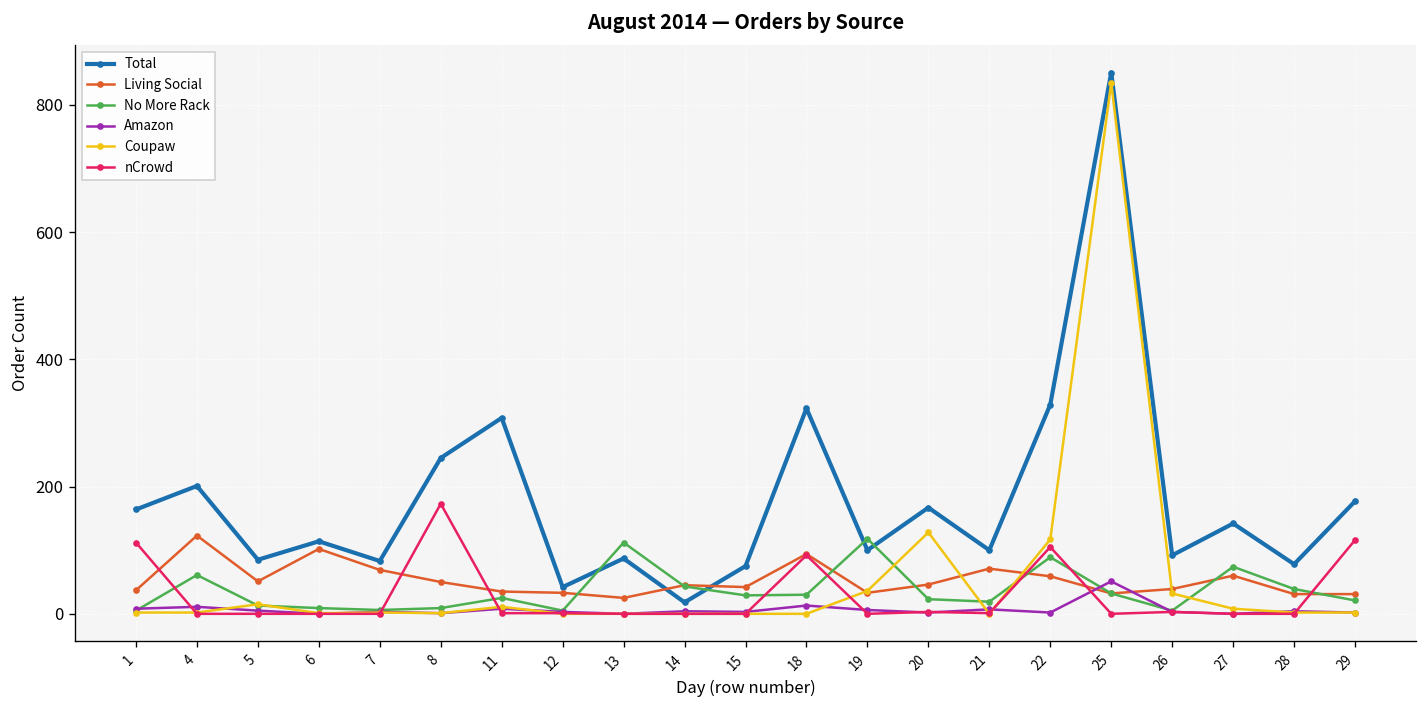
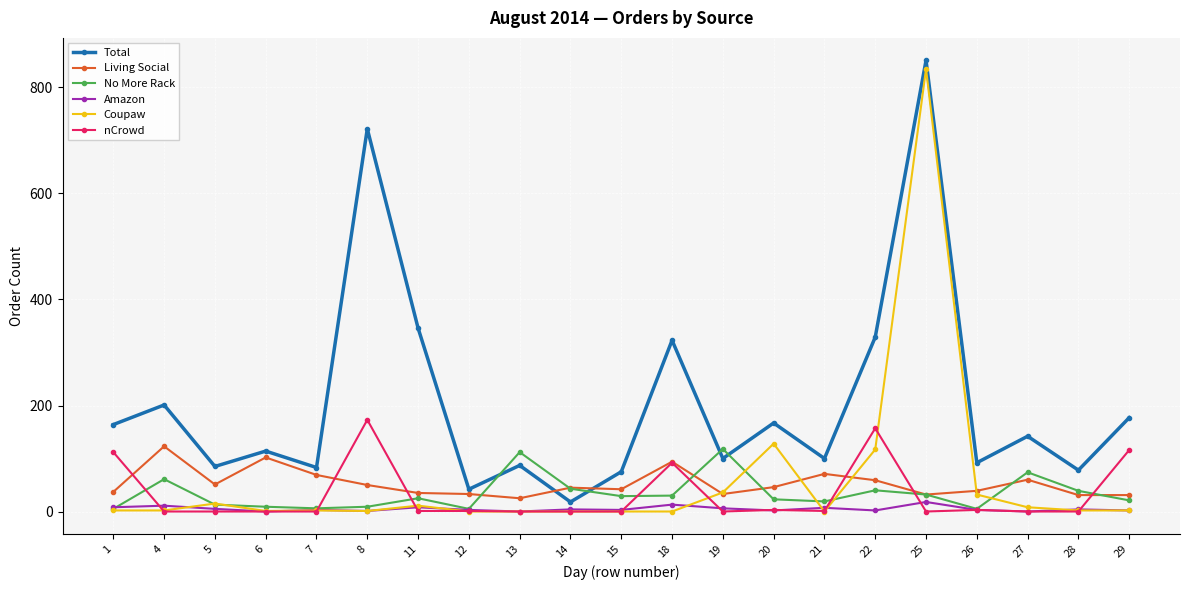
  {
    "Total": {
      "1": 160,
      "4": 200,
      "5": 90,
      "6": 110,
      "7": 80,
-     "8": 250,
-     "11": 310,
+     "8": 720,
+     "11": 350,
      "12": 40,
      "13": 90,
      "14": 20,
      "15": 80,
      "18": 320,
      "19": 100,
      "20": 170,
      "21": 100,
      "22": 330,
      "25": 850,
      "26": 90,
      "27": 140,
      "28": 80,
      "29": 180
    },
    "Living Social": {
      "1": 40,
      "4": 120,
      "5": 50,
      "6": 100,
      "7": 70,
      "8": 50,
      "11": 40,
      "12": 30,
      "13": 30,
      "15": 40,
      "20": 50,
      "21": 70,
      "22": 60,
      "26": 40,
      "27": 60,
      "28": 30,
      "29": 30
    },
    "No More Rack": {
      "4": 60,
      "6": 10,
      "8": 10,
      "11": 30,
      "13": 110,
      "15": 30,
      "18": 30,
      "19": 120,
      "20": 20,
      "21": 20,
-     "22": 90,
+     "22": 40,
      "27": 70,
      "28": 40,
      "29": 20
    },
    "Amazon": {
      "4": 10,
      "5": 10,
      "18": 10,
      "19": 10,
      "21": 10,
      "22": 0,
-     "25": 50
+     "25": 20
    },
    "Coupaw": {
      "18": 0,
      "20": 130,
      "22": 120,
      "25": 840,
      "26": 30,
      "27": 10
    },
    "nCrowd": {
      "1": 110,
      "5": 0,
      "8": 170,
      "11": 0,
      "19": 0,
-     "22": 110,
+     "22": 160,
      "25": 0,
      "29": 120
    }
  }
